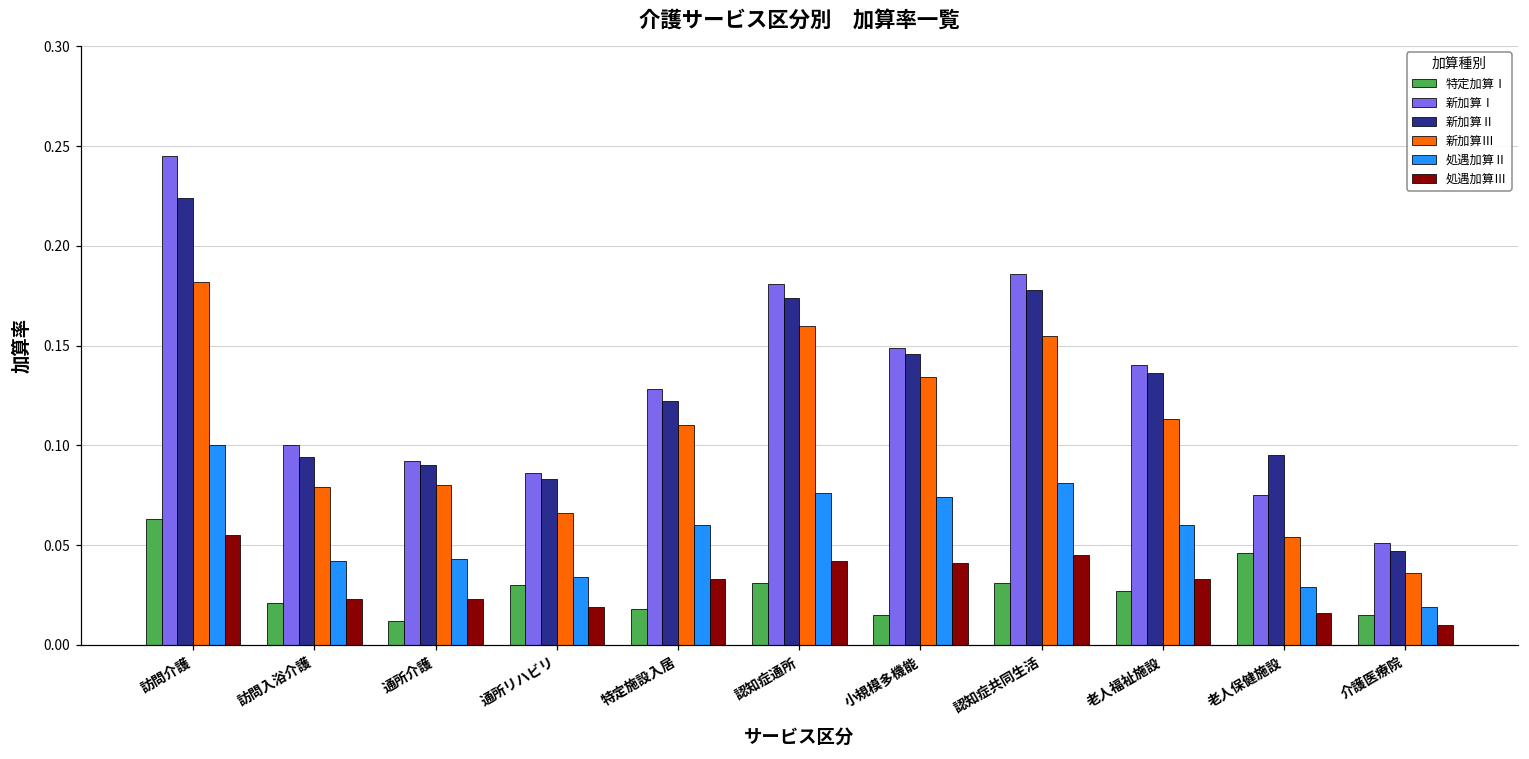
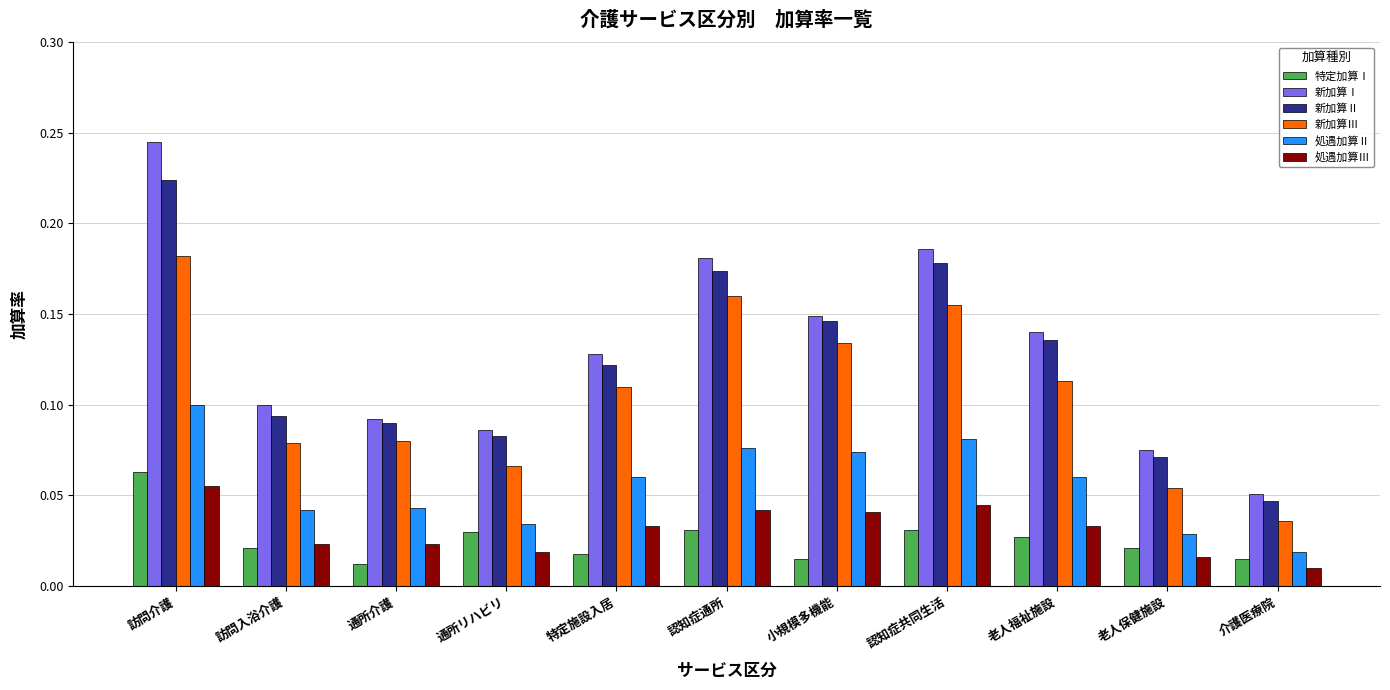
  {
    "特定加算Ⅰ": {
      "訪問介護": 0.063,
      "訪問入浴介護": 0.021,
      "通所介護": 0.012,
      "通所リハビリ": 0.030,
      "特定施設入居": 0.018,
      "認知症通所": 0.031,
      "小規模多機能": 0.015,
      "認知症共同生活": 0.031,
      "老人福祉施設": 0.027,
-     "老人保健施設": 0.046,
+     "老人保健施設": 0.021,
      "介護医療院": 0.015
    },
    "新加算Ⅰ": {
      "訪問介護": 0.245,
      "訪問入浴介護": 0.100,
      "通所介護": 0.092,
      "通所リハビリ": 0.086,
      "特定施設入居": 0.128,
      "認知症通所": 0.181,
      "小規模多機能": 0.149,
      "認知症共同生活": 0.186,
      "老人福祉施設": 0.140,
      "老人保健施設": 0.075,
      "介護医療院": 0.051
    },
    "新加算Ⅱ": {
      "訪問介護": 0.224,
      "訪問入浴介護": 0.094,
      "通所介護": 0.090,
      "通所リハビリ": 0.083,
      "特定施設入居": 0.122,
      "認知症通所": 0.174,
      "小規模多機能": 0.146,
      "認知症共同生活": 0.178,
      "老人福祉施設": 0.136,
-     "老人保健施設": 0.095,
+     "老人保健施設": 0.071,
      "介護医療院": 0.047
    },
    "新加算Ⅲ": {
      "訪問介護": 0.182,
      "訪問入浴介護": 0.079,
      "通所介護": 0.080,
      "通所リハビリ": 0.066,
      "特定施設入居": 0.110,
      "認知症通所": 0.160,
      "小規模多機能": 0.134,
      "認知症共同生活": 0.155,
      "老人福祉施設": 0.113,
      "老人保健施設": 0.054,
      "介護医療院": 0.036
    },
    "処遇加算Ⅱ": {
      "訪問介護": 0.100,
      "訪問入浴介護": 0.042,
      "通所介護": 0.043,
      "通所リハビリ": 0.034,
      "特定施設入居": 0.060,
      "認知症通所": 0.076,
      "小規模多機能": 0.074,
      "認知症共同生活": 0.081,
      "老人福祉施設": 0.060,
      "老人保健施設": 0.029,
      "介護医療院": 0.019
    },
    "処遇加算Ⅲ": {
      "訪問介護": 0.055,
      "訪問入浴介護": 0.023,
      "通所介護": 0.023,
      "通所リハビリ": 0.019,
      "特定施設入居": 0.033,
      "認知症通所": 0.042,
      "小規模多機能": 0.041,
      "認知症共同生活": 0.045,
      "老人福祉施設": 0.033,
      "老人保健施設": 0.016,
      "介護医療院": 0.010
    }
  }
